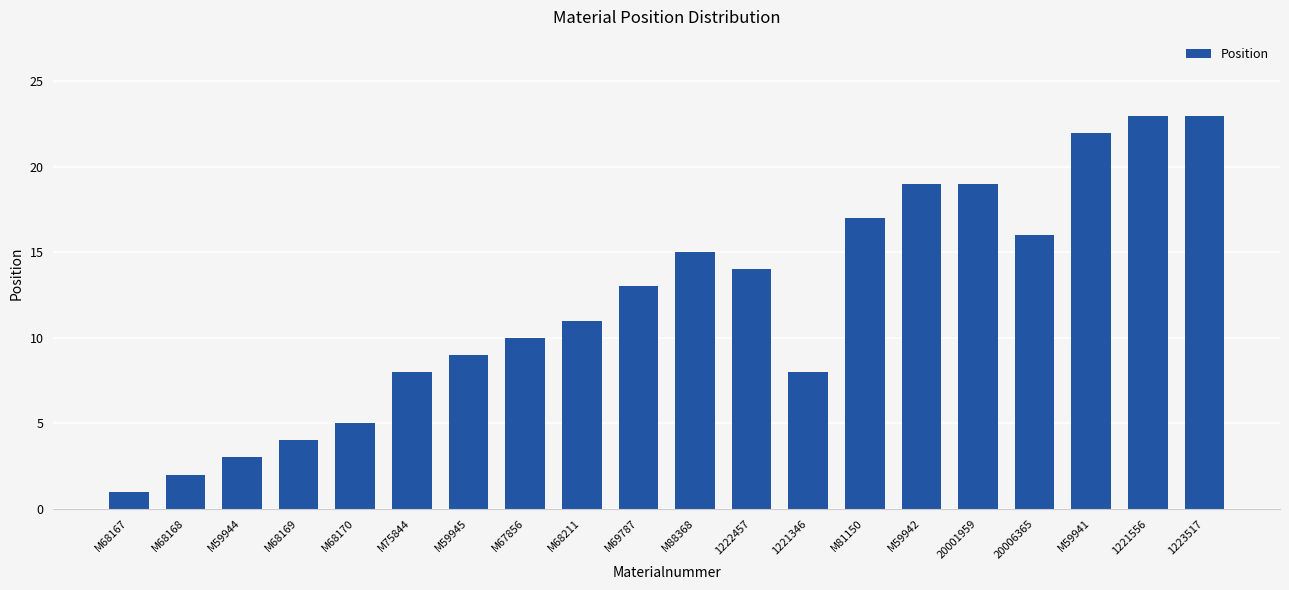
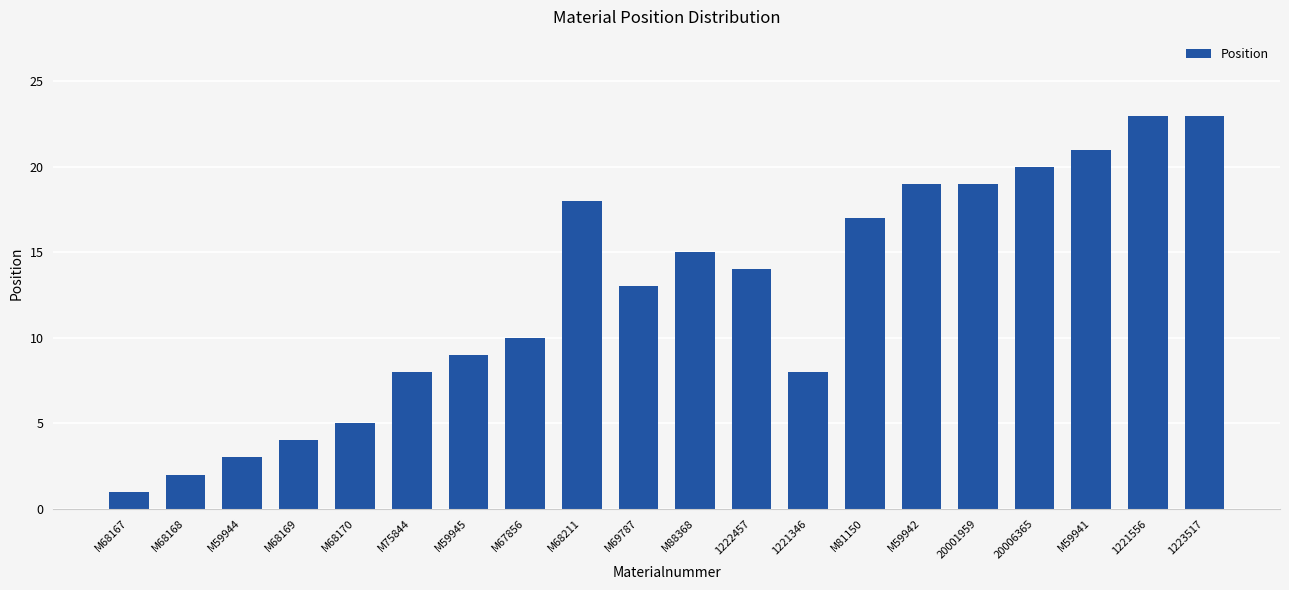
  {
    "M68167": 1,
    "M68168": 2,
    "M59944": 3,
    "M68169": 4,
    "M68170": 5,
    "M75844": 8,
    "M59945": 9,
    "M67856": 10,
-   "M68211": 11,
+   "M68211": 18,
    "M69787": 13,
    "M88368": 15,
    "1222457": 14,
    "1221346": 8,
    "M81150": 17,
    "M59942": 19,
    "20001959": 19,
-   "20006365": 16,
-   "M59941": 22,
+   "20006365": 20,
+   "M59941": 21,
    "1221556": 23,
    "1223517": 23
  }
